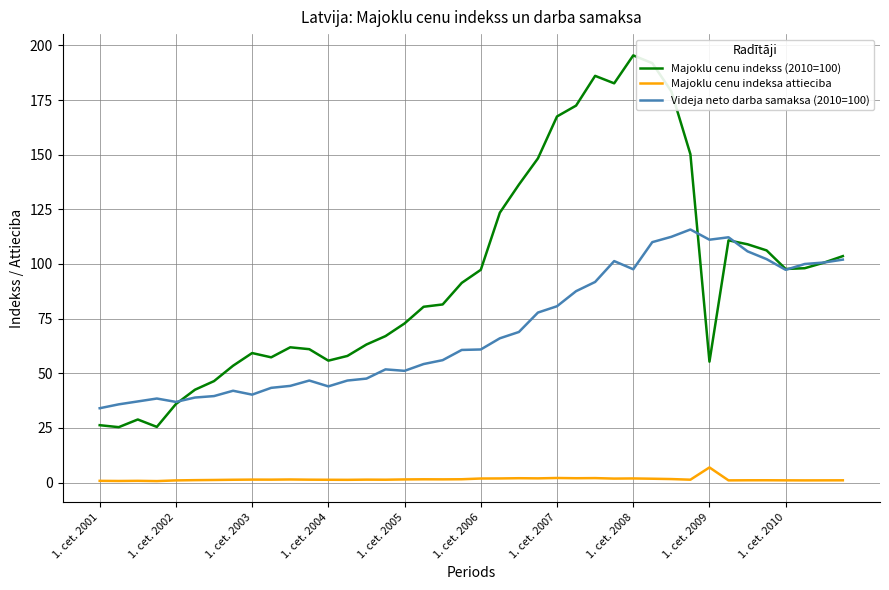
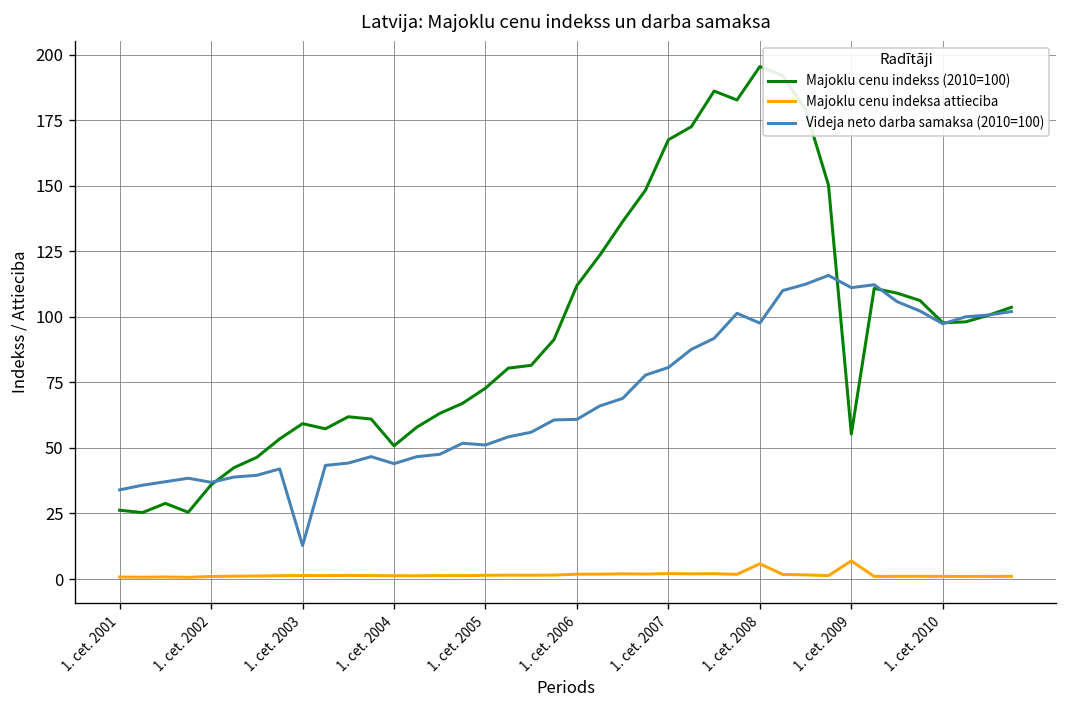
  {
    "Majoklu cenu indekss (2010=100)": {
      "1. cet. 2001": 26,
      "1. cet. 2003": 59,
-     "1. cet. 2004": 56,
+     "1. cet. 2004": 51,
      "1. cet. 2005": 73,
-     "1. cet. 2006": 97,
+     "1. cet. 2006": 112,
      "1. cet. 2007": 168,
      "1. cet. 2008": 195,
      "1. cet. 2009": 55
    },
    "Majoklu cenu indeksa attieciba": {
      "1. cet. 2001": 1,
      "1. cet. 2002": 1,
      "1. cet. 2003": 1,
      "1. cet. 2004": 1,
      "1. cet. 2005": 1,
      "1. cet. 2006": 2,
      "1. cet. 2007": 2,
-     "1. cet. 2008": 2,
+     "1. cet. 2008": 6,
      "1. cet. 2009": 7,
      "1. cet. 2010": 1
    },
    "Videja neto darba samaksa (2010=100)": {
      "1. cet. 2001": 34,
-     "1. cet. 2003": 40,
+     "1. cet. 2003": 13,
      "1. cet. 2004": 44,
      "1. cet. 2005": 51,
      "1. cet. 2006": 61,
      "1. cet. 2007": 81,
      "1. cet. 2008": 98,
      "1. cet. 2009": 111
    }
  }
